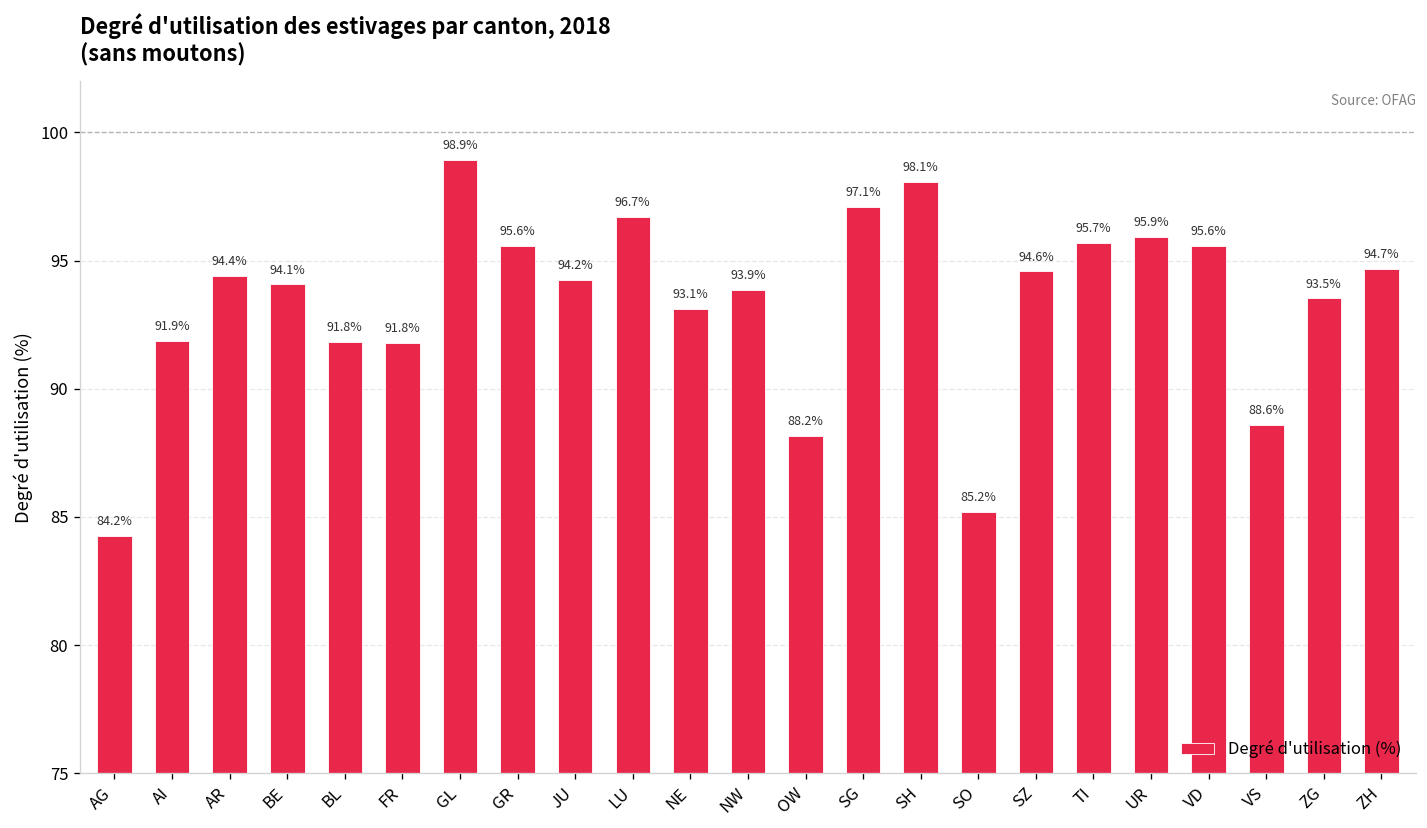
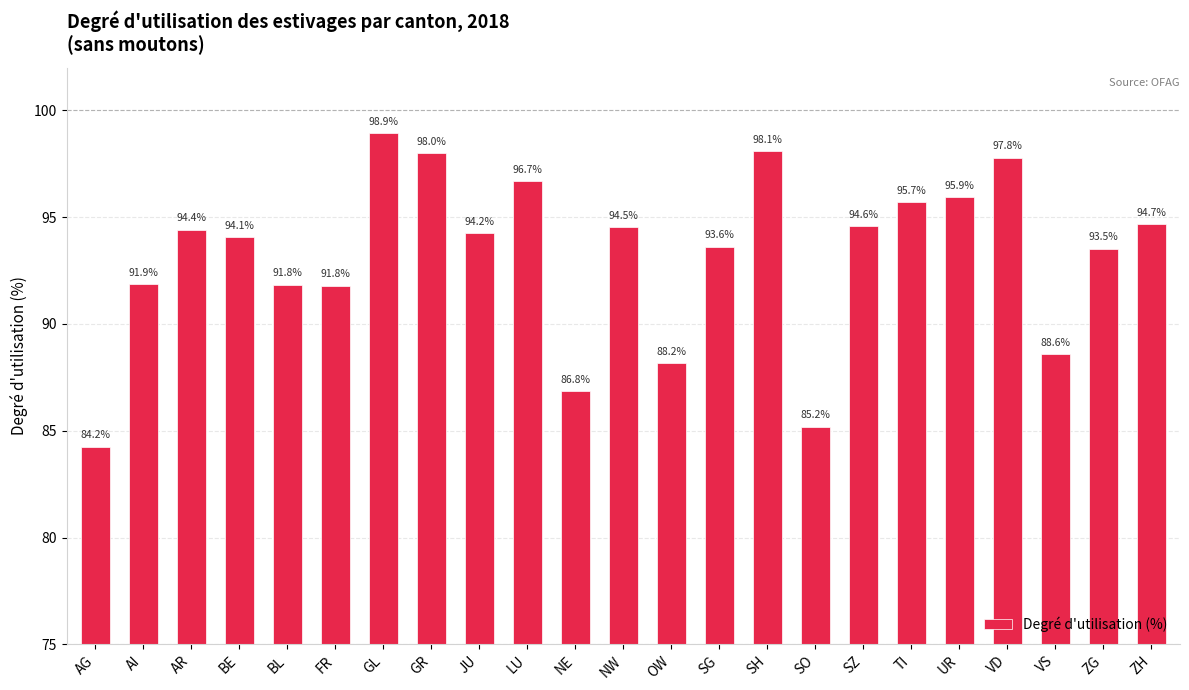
  {
    "AG": "84.2%",
    "AI": "91.9%",
    "AR": "94.4%",
    "BE": "94.1%",
    "BL": "91.8%",
    "FR": "91.8%",
    "GL": "98.9%",
-   "GR": "95.6%",
+   "GR": "98.0%",
    "JU": "94.2%",
    "LU": "96.7%",
-   "NE": "93.1%",
-   "NW": "93.9%",
+   "NE": "86.8%",
+   "NW": "94.5%",
    "OW": "88.2%",
-   "SG": "97.1%",
+   "SG": "93.6%",
    "SH": "98.1%",
    "SO": "85.2%",
    "SZ": "94.6%",
    "TI": "95.7%",
    "UR": "95.9%",
-   "VD": "95.6%",
+   "VD": "97.8%",
    "VS": "88.6%",
    "ZG": "93.5%",
    "ZH": "94.7%"
  }
